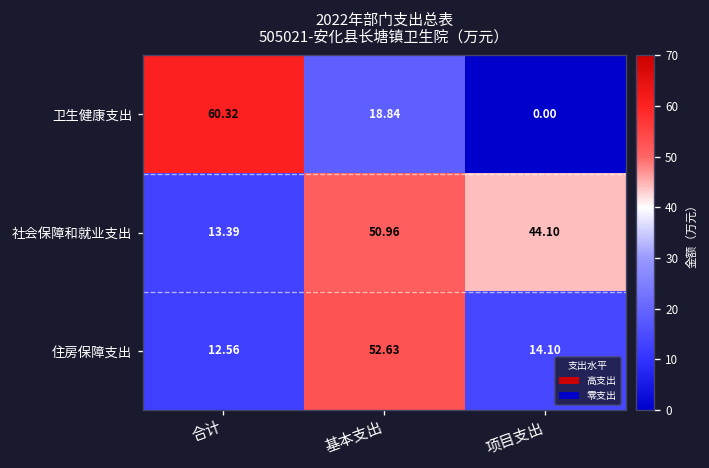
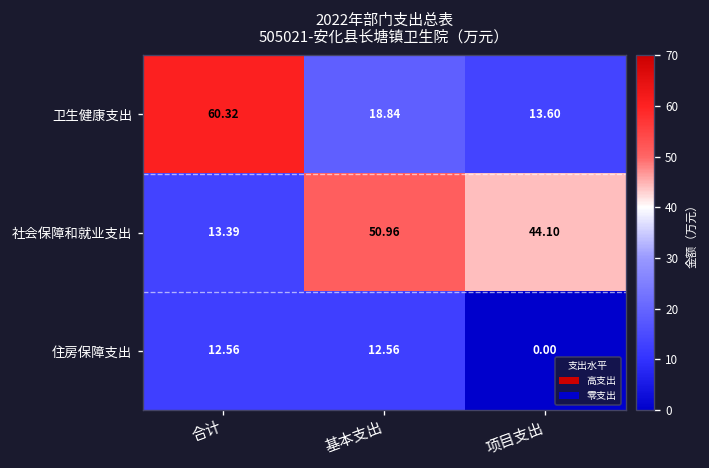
  {
    "卫生健康支出": {
      "合计": 60.32,
      "基本支出": 18.84,
-     "项目支出": 0.00
+     "项目支出": 13.60
    },
    "社会保障和就业支出": {
      "合计": 13.39,
      "基本支出": 50.96,
      "项目支出": 44.10
    },
    "住房保障支出": {
      "合计": 12.56,
-     "基本支出": 52.63,
-     "项目支出": 14.10
+     "基本支出": 12.56,
+     "项目支出": 0.00
    }
  }
